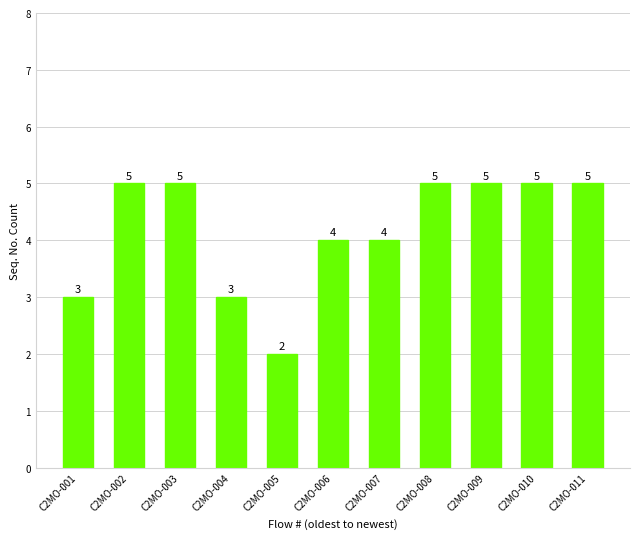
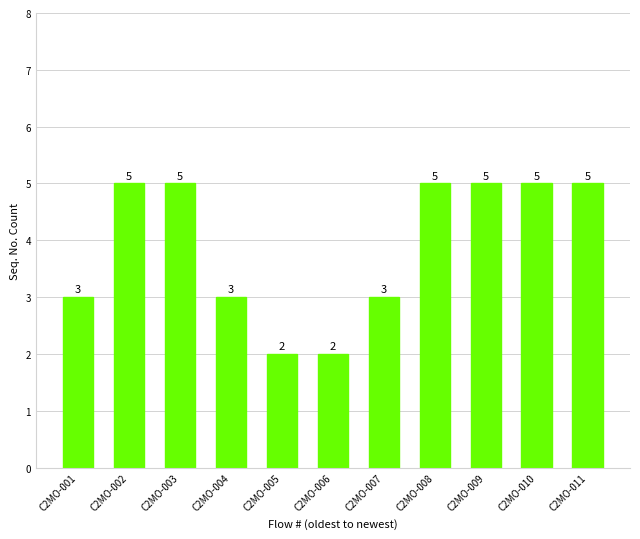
  {
    "C2MO-001": 3,
    "C2MO-002": 5,
    "C2MO-003": 5,
    "C2MO-004": 3,
    "C2MO-005": 2,
-   "C2MO-006": 4,
-   "C2MO-007": 4,
+   "C2MO-006": 2,
+   "C2MO-007": 3,
    "C2MO-008": 5,
    "C2MO-009": 5,
    "C2MO-010": 5,
    "C2MO-011": 5
  }
